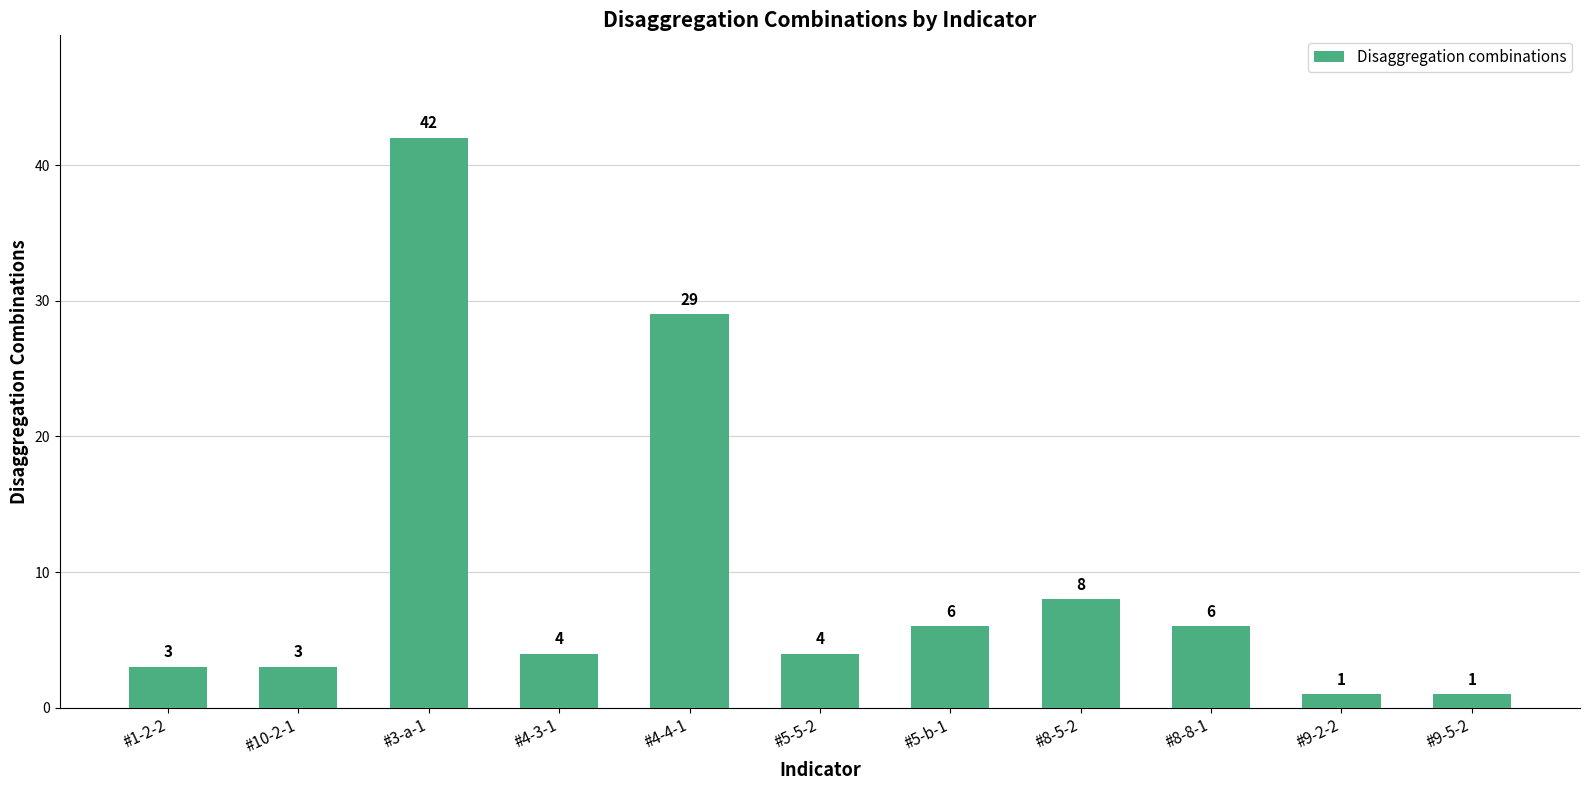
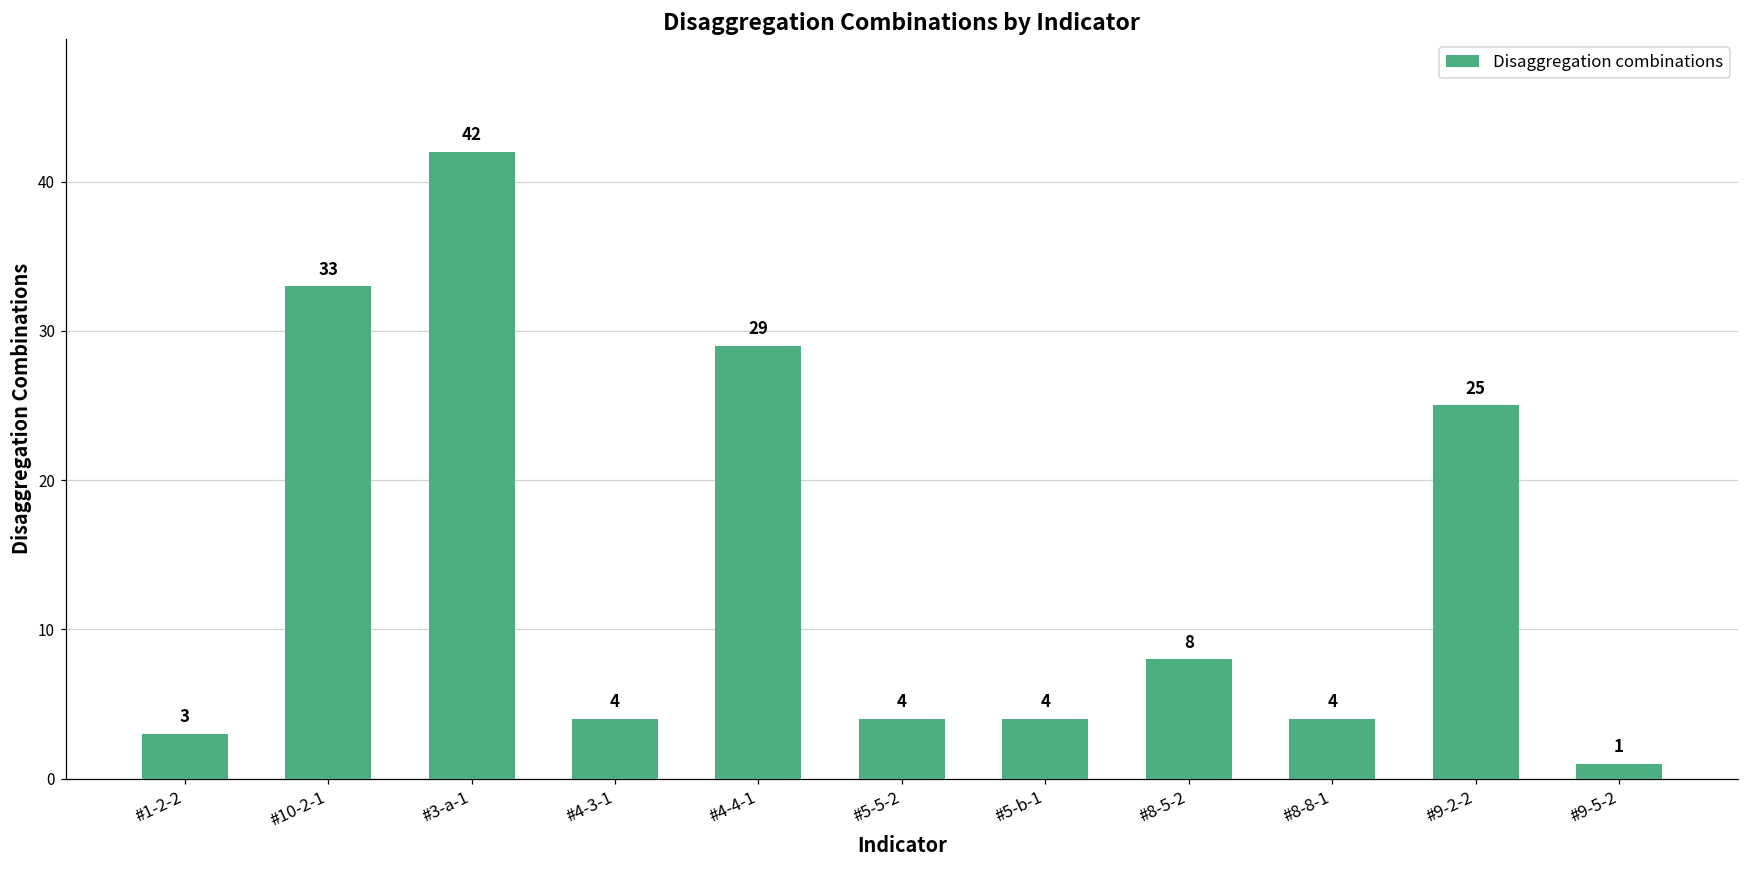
  {
    "#1-2-2": 3,
-   "#10-2-1": 3,
+   "#10-2-1": 33,
    "#3-a-1": 42,
    "#4-3-1": 4,
    "#4-4-1": 29,
    "#5-5-2": 4,
-   "#5-b-1": 6,
+   "#5-b-1": 4,
    "#8-5-2": 8,
-   "#8-8-1": 6,
-   "#9-2-2": 1,
+   "#8-8-1": 4,
+   "#9-2-2": 25,
    "#9-5-2": 1
  }
